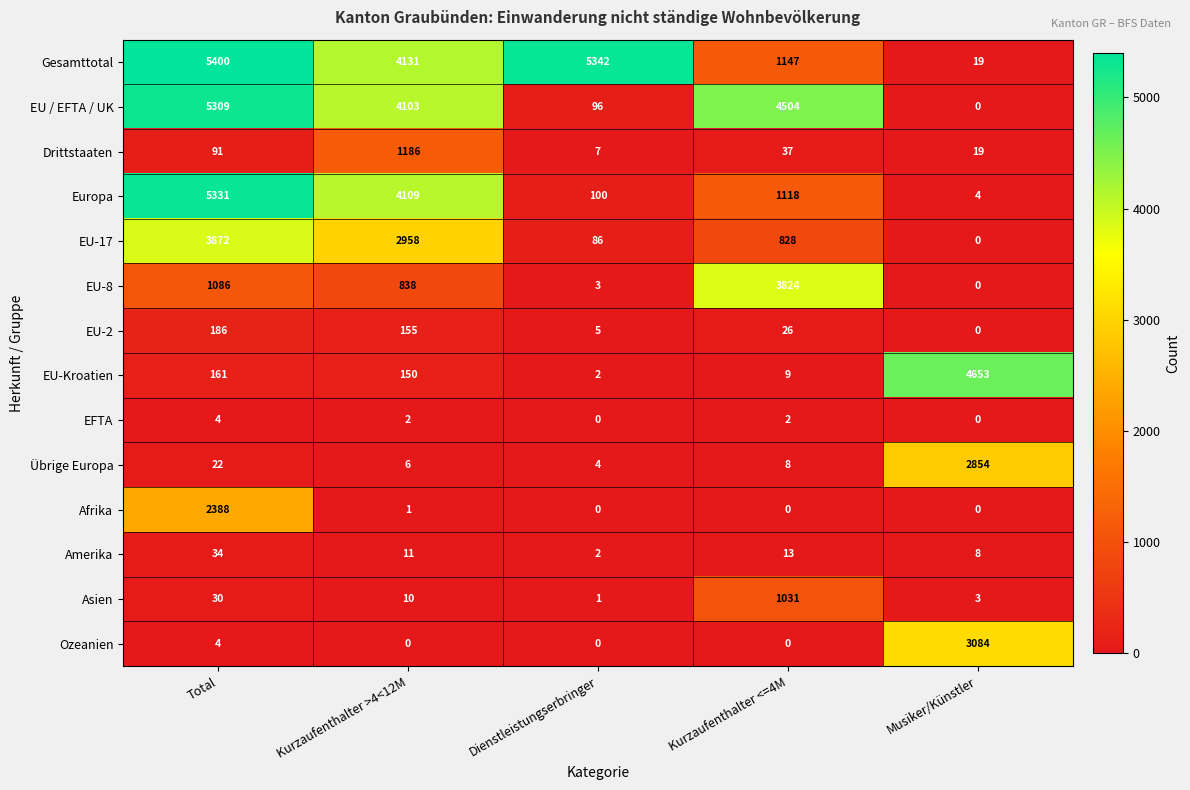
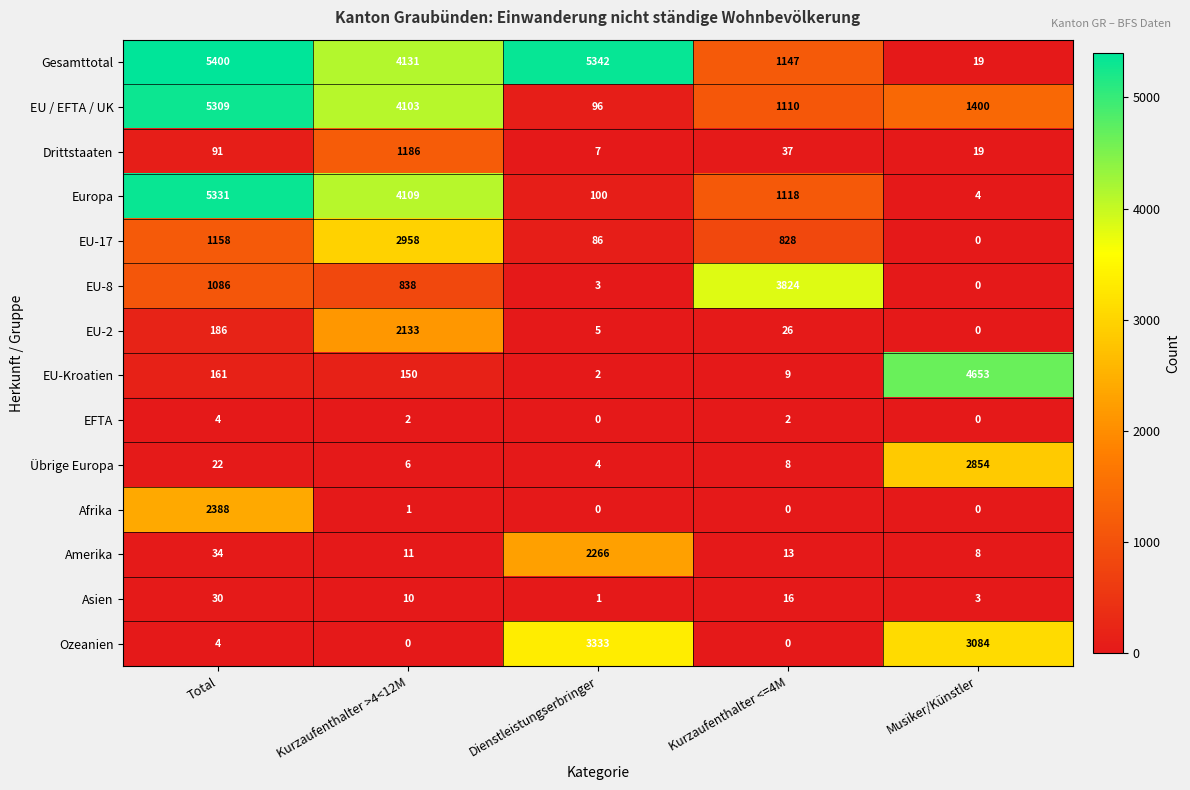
  {
    "Gesamttotal": {
      "Total": 5400,
      "Kurzaufenthalter >4<12M": 4131,
      "Dienstleistungserbringer": 5342,
      "Kurzaufenthalter <=4M": 1147,
      "Musiker/Künstler": 19
    },
    "EU / EFTA / UK": {
      "Total": 5309,
      "Kurzaufenthalter >4<12M": 4103,
      "Dienstleistungserbringer": 96,
-     "Kurzaufenthalter <=4M": 4504,
-     "Musiker/Künstler": 0
+     "Kurzaufenthalter <=4M": 1110,
+     "Musiker/Künstler": 1400
    },
    "Drittstaaten": {
      "Total": 91,
      "Kurzaufenthalter >4<12M": 1186,
      "Dienstleistungserbringer": 7,
      "Kurzaufenthalter <=4M": 37,
      "Musiker/Künstler": 19
    },
    "Europa": {
      "Total": 5331,
      "Kurzaufenthalter >4<12M": 4109,
      "Dienstleistungserbringer": 100,
      "Kurzaufenthalter <=4M": 1118,
      "Musiker/Künstler": 4
    },
    "EU-17": {
-     "Total": 3872,
+     "Total": 1158,
      "Kurzaufenthalter >4<12M": 2958,
      "Dienstleistungserbringer": 86,
      "Kurzaufenthalter <=4M": 828,
      "Musiker/Künstler": 0
    },
    "EU-8": {
      "Total": 1086,
      "Kurzaufenthalter >4<12M": 838,
      "Dienstleistungserbringer": 3,
      "Kurzaufenthalter <=4M": 3824,
      "Musiker/Künstler": 0
    },
    "EU-2": {
      "Total": 186,
-     "Kurzaufenthalter >4<12M": 155,
+     "Kurzaufenthalter >4<12M": 2133,
      "Dienstleistungserbringer": 5,
      "Kurzaufenthalter <=4M": 26,
      "Musiker/Künstler": 0
    },
    "EU-Kroatien": {
      "Total": 161,
      "Kurzaufenthalter >4<12M": 150,
      "Dienstleistungserbringer": 2,
      "Kurzaufenthalter <=4M": 9,
      "Musiker/Künstler": 4653
    },
    "EFTA": {
      "Total": 4,
      "Kurzaufenthalter >4<12M": 2,
      "Dienstleistungserbringer": 0,
      "Kurzaufenthalter <=4M": 2,
      "Musiker/Künstler": 0
    },
    "Übrige Europa": {
      "Total": 22,
      "Kurzaufenthalter >4<12M": 6,
      "Dienstleistungserbringer": 4,
      "Kurzaufenthalter <=4M": 8,
      "Musiker/Künstler": 2854
    },
    "Afrika": {
      "Total": 2388,
      "Kurzaufenthalter >4<12M": 1,
      "Dienstleistungserbringer": 0,
      "Kurzaufenthalter <=4M": 0,
      "Musiker/Künstler": 0
    },
    "Amerika": {
      "Total": 34,
      "Kurzaufenthalter >4<12M": 11,
-     "Dienstleistungserbringer": 2,
+     "Dienstleistungserbringer": 2266,
      "Kurzaufenthalter <=4M": 13,
      "Musiker/Künstler": 8
    },
    "Asien": {
      "Total": 30,
      "Kurzaufenthalter >4<12M": 10,
      "Dienstleistungserbringer": 1,
-     "Kurzaufenthalter <=4M": 1031,
+     "Kurzaufenthalter <=4M": 16,
      "Musiker/Künstler": 3
    },
    "Ozeanien": {
      "Total": 4,
      "Kurzaufenthalter >4<12M": 0,
-     "Dienstleistungserbringer": 0,
+     "Dienstleistungserbringer": 3333,
      "Kurzaufenthalter <=4M": 0,
      "Musiker/Künstler": 3084
    }
  }
